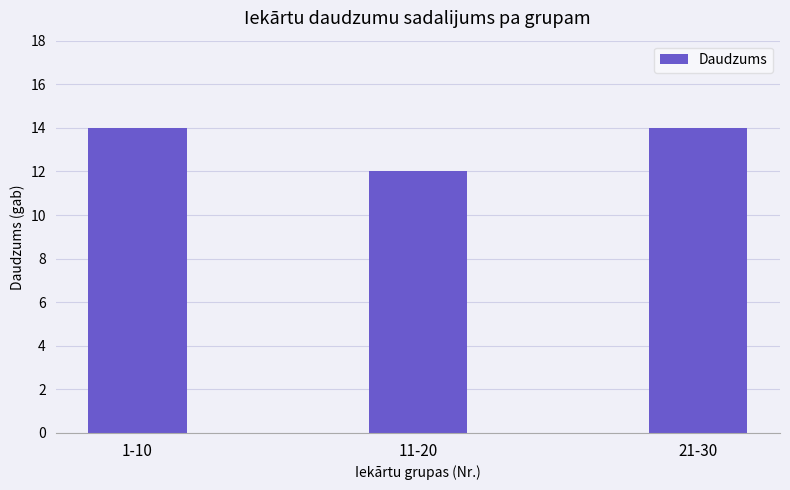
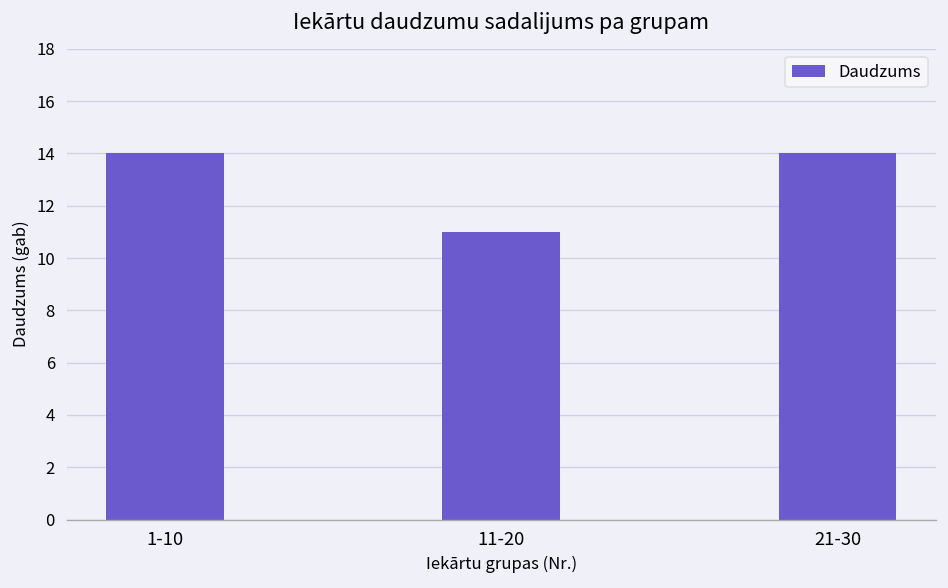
  {
    "1-10": 14,
-   "11-20": 12,
+   "11-20": 11,
    "21-30": 14
  }
